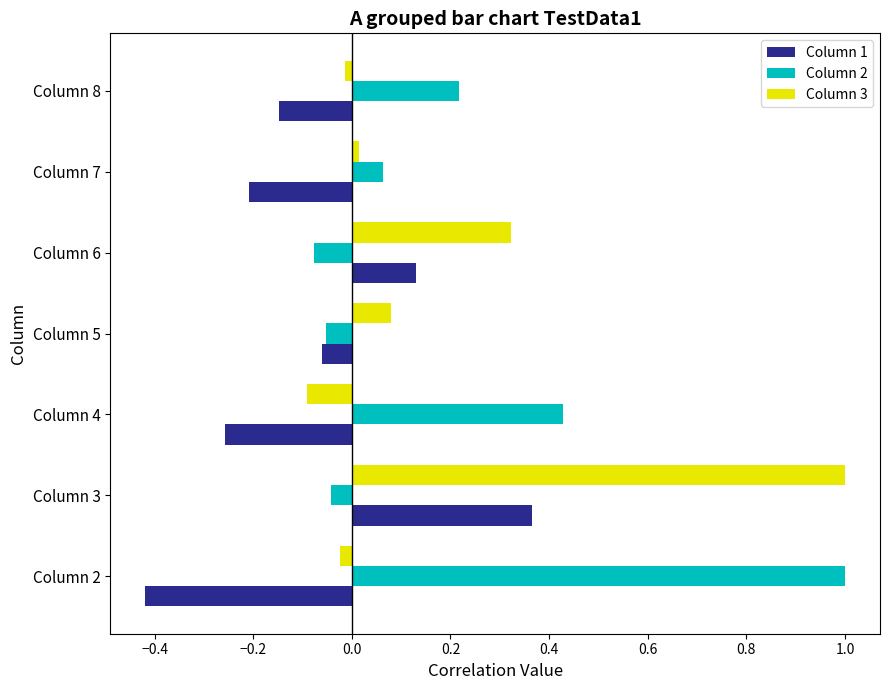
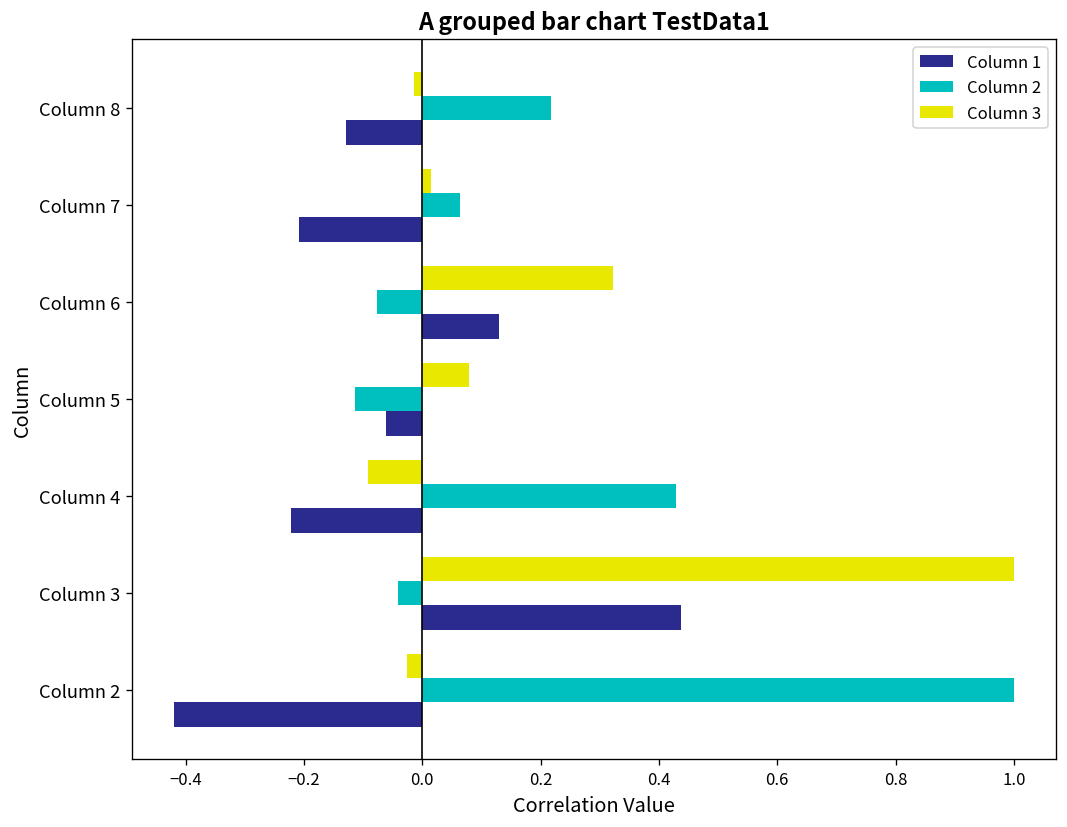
  {
    "Column 1": {
-     "Column 8": -0.15,
+     "Column 8": -0.13,
      "Column 7": -0.21,
      "Column 6": 0.13,
      "Column 5": -0.06,
-     "Column 4": -0.26,
-     "Column 3": 0.36,
+     "Column 4": -0.22,
+     "Column 3": 0.44,
      "Column 2": -0.42
    },
    "Column 2": {
      "Column 8": 0.22,
      "Column 7": 0.06,
      "Column 6": -0.08,
-     "Column 5": -0.05,
+     "Column 5": -0.11,
      "Column 4": 0.43,
      "Column 3": -0.04,
      "Column 2": 1.00
    },
    "Column 3": {
      "Column 8": -0.01,
      "Column 7": 0.01,
      "Column 6": 0.32,
      "Column 5": 0.08,
      "Column 4": -0.09,
      "Column 3": 1.00,
      "Column 2": -0.03
    }
  }
